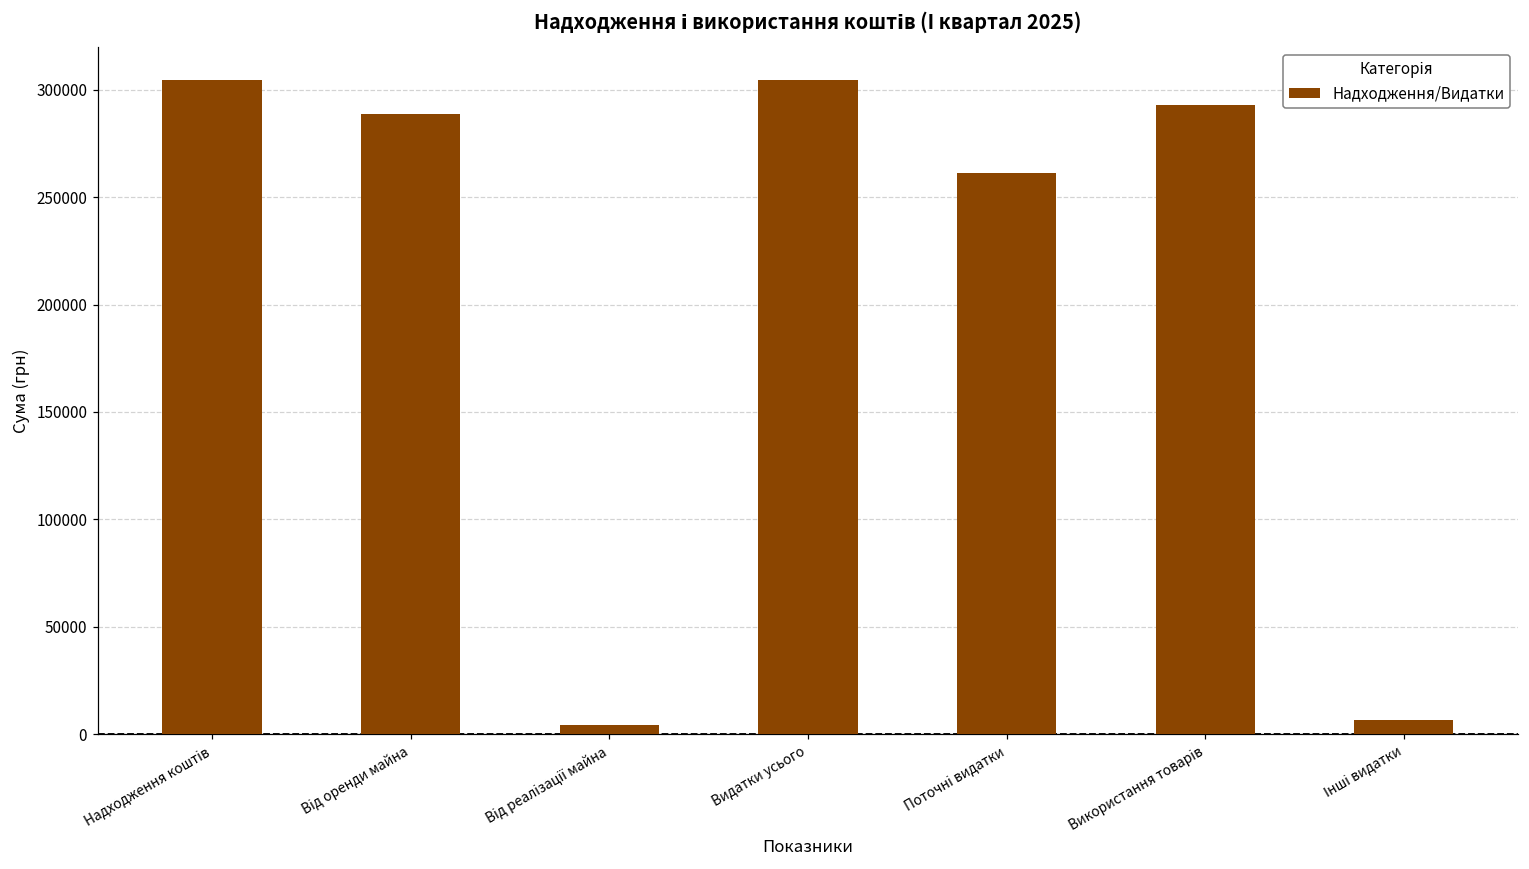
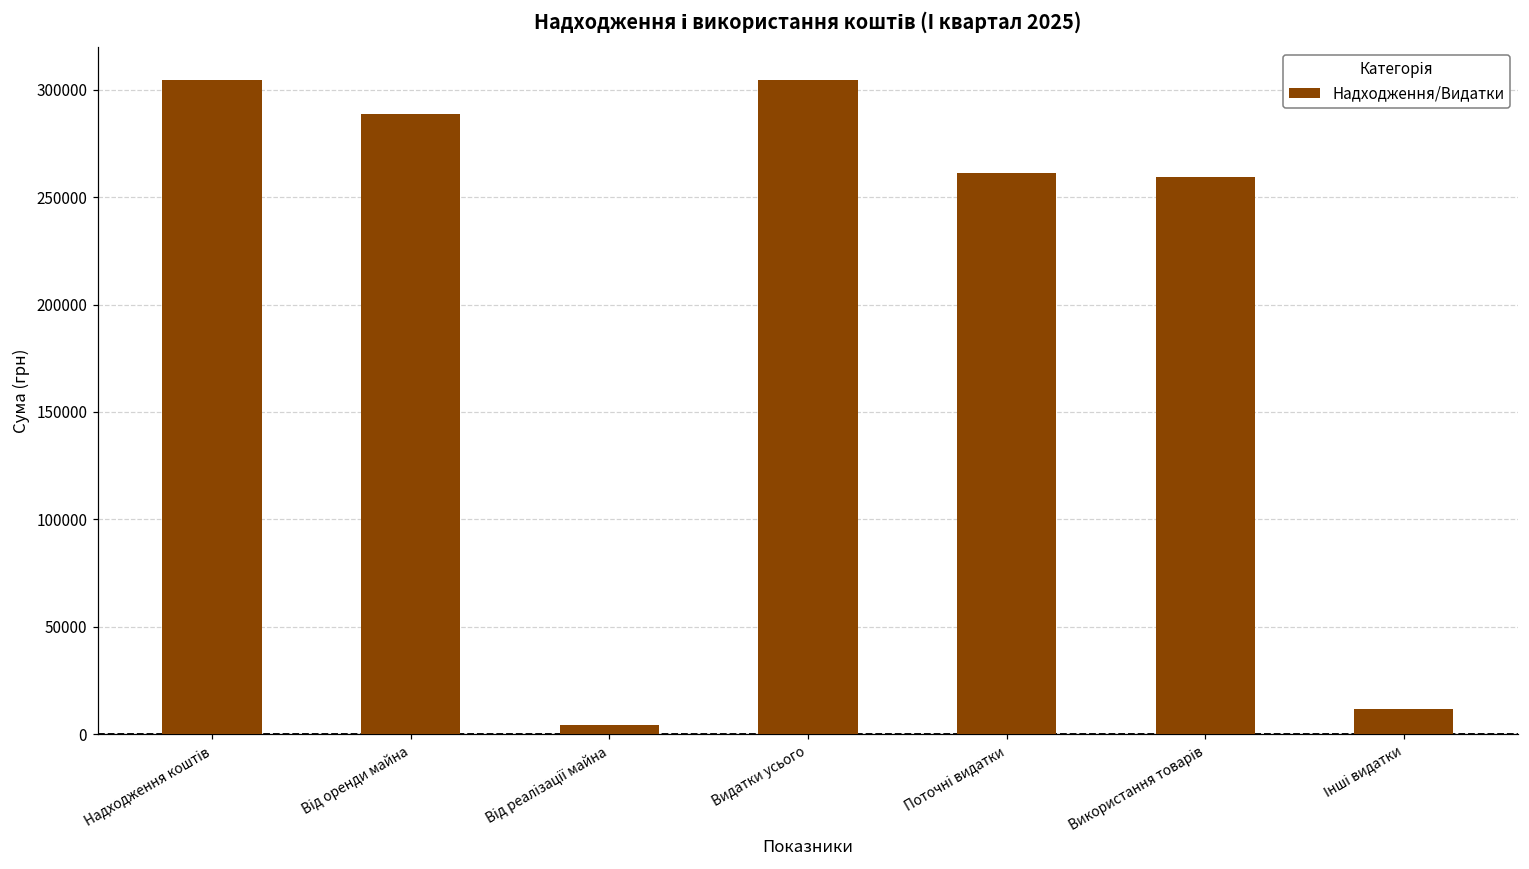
  {
    "Надходження коштів": 305000,
    "Від оренди майна": 289000,
    "Від реалізації майна": 4000,
    "Видатки усього": 305000,
    "Поточні видатки": 261000,
-   "Використання товарів": 293000,
-   "Інші видатки": 7000
+   "Використання товарів": 260000,
+   "Інші видатки": 12000
  }
